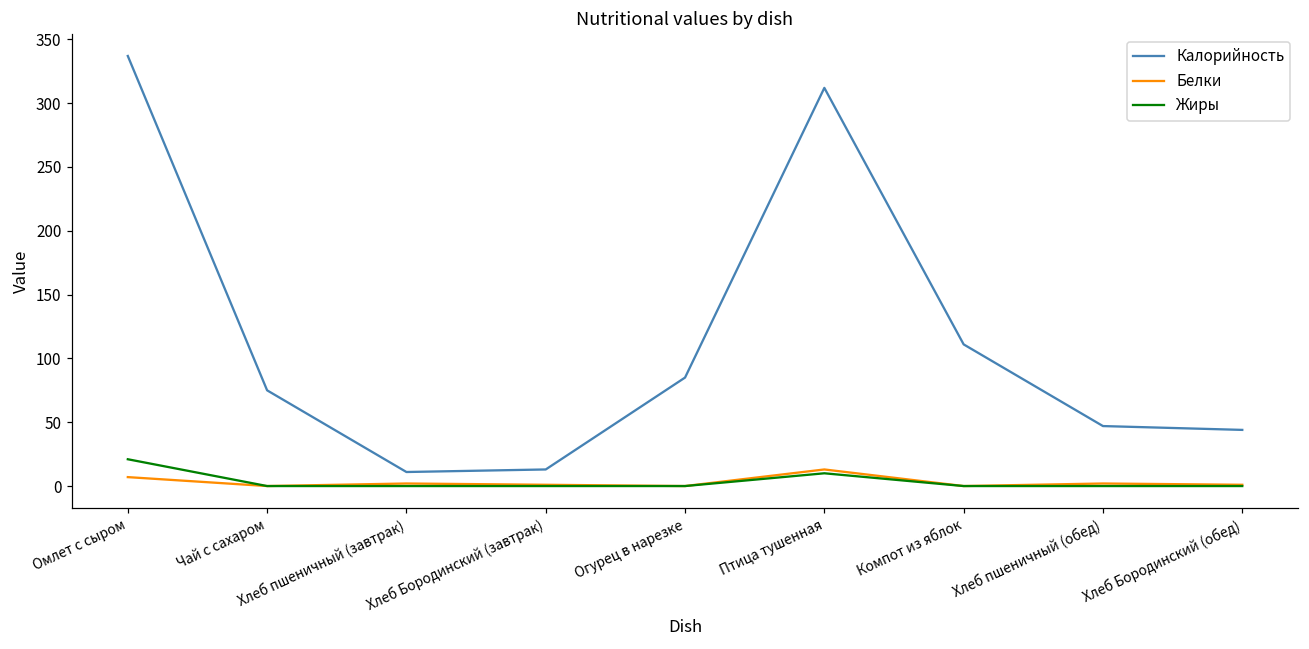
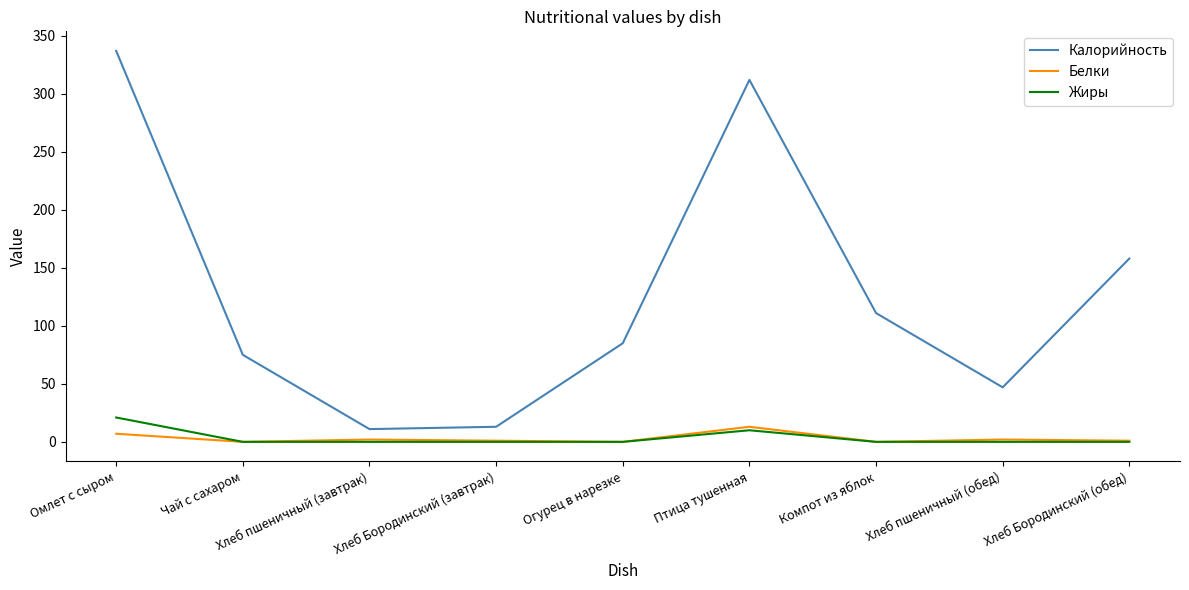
  {
    "Калорийность": {
      "Омлет с сыром": 337,
      "Чай с сахаром": 75,
      "Хлеб пшеничный (завтрак)": 11,
      "Хлеб Бородинский (завтрак)": 13,
      "Огурец в нарезке": 85,
      "Птица тушенная": 312,
      "Компот из яблок": 111,
      "Хлеб пшеничный (обед)": 47,
-     "Хлеб Бородинский (обед)": 44
+     "Хлеб Бородинский (обед)": 158
    },
    "Белки": {
      "Омлет с сыром": 7,
      "Птица тушенная": 13
    },
    "Жиры": {
      "Омлет с сыром": 21,
      "Птица тушенная": 10
    }
  }
